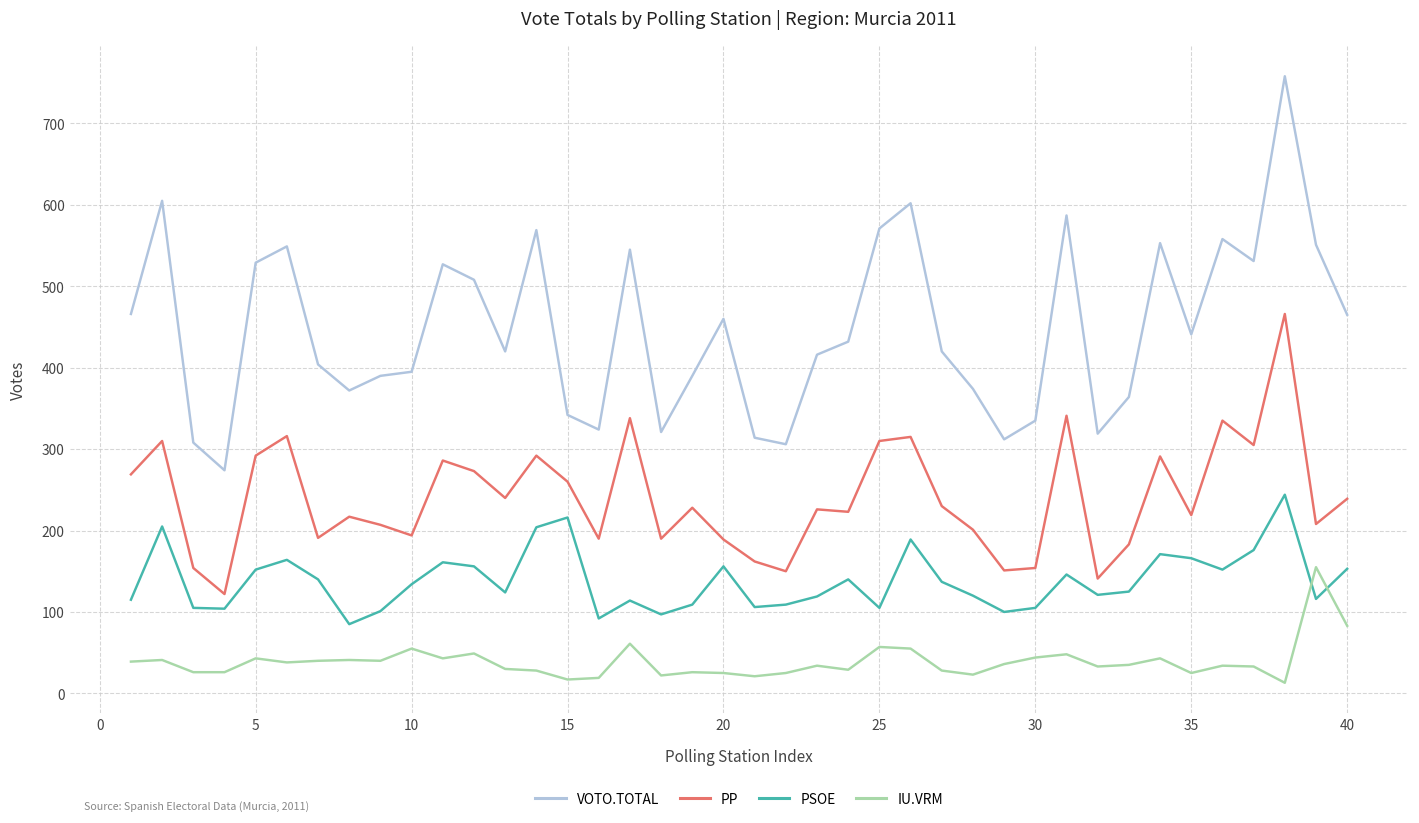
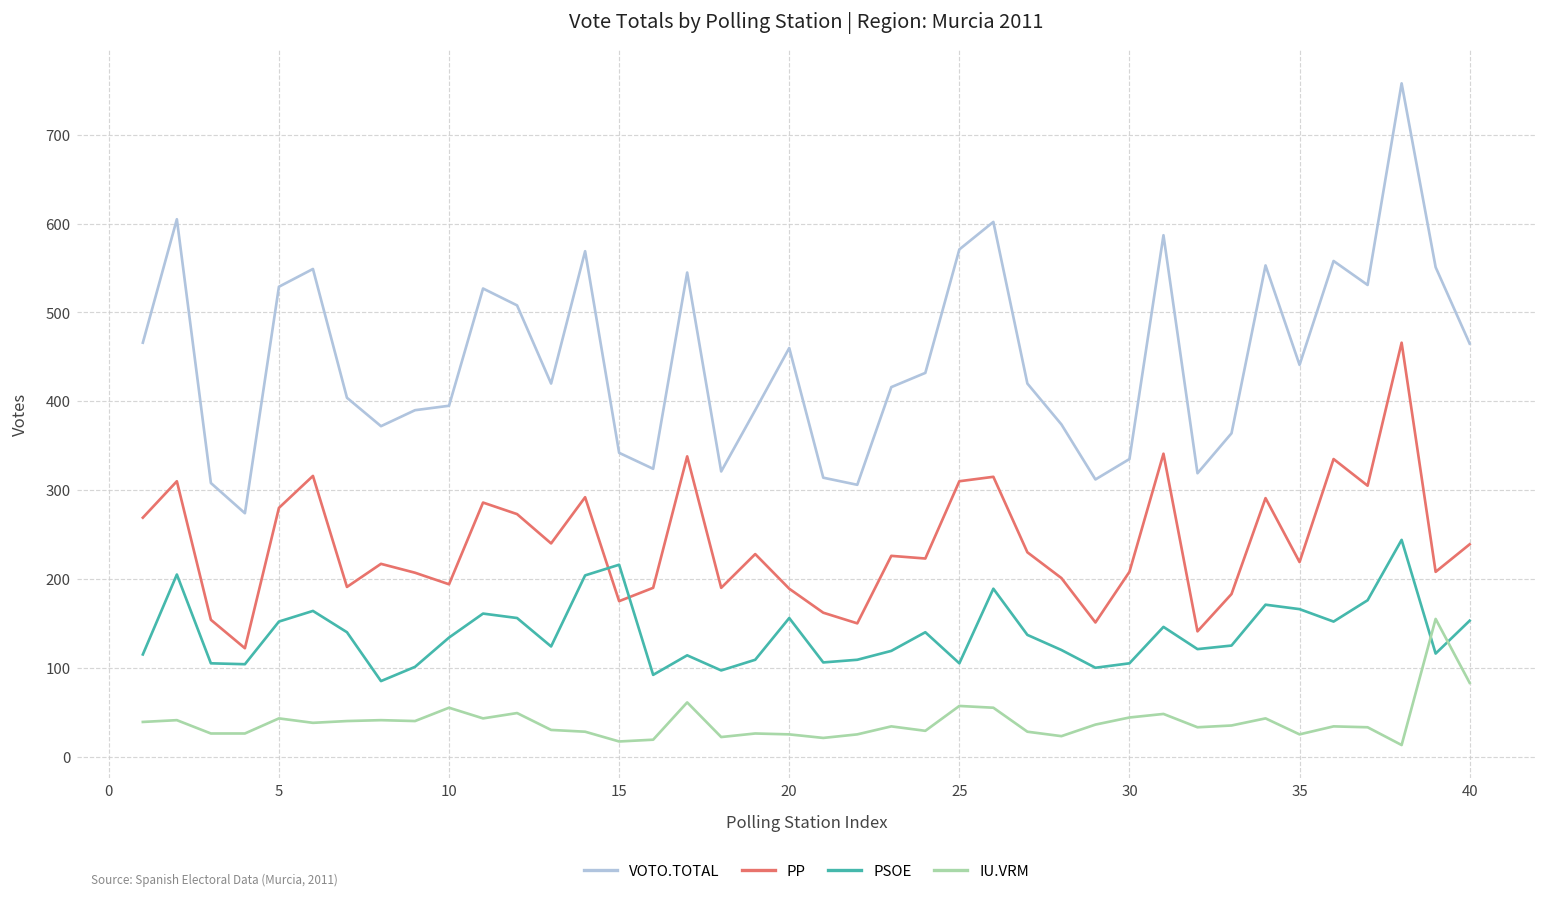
  {
    "PP": {
-     "5": 290,
+     "5": 280,
      "10": 190,
-     "15": 260,
+     "15": 180,
      "20": 190,
      "25": 310,
-     "30": 150,
+     "30": 210,
      "35": 220,
      "40": 240
    },
    "PSOE": {
      "5": 150,
      "10": 130,
      "15": 220,
      "20": 160,
      "25": 110,
      "30": 110,
      "35": 170,
      "40": 150
    }
  }
